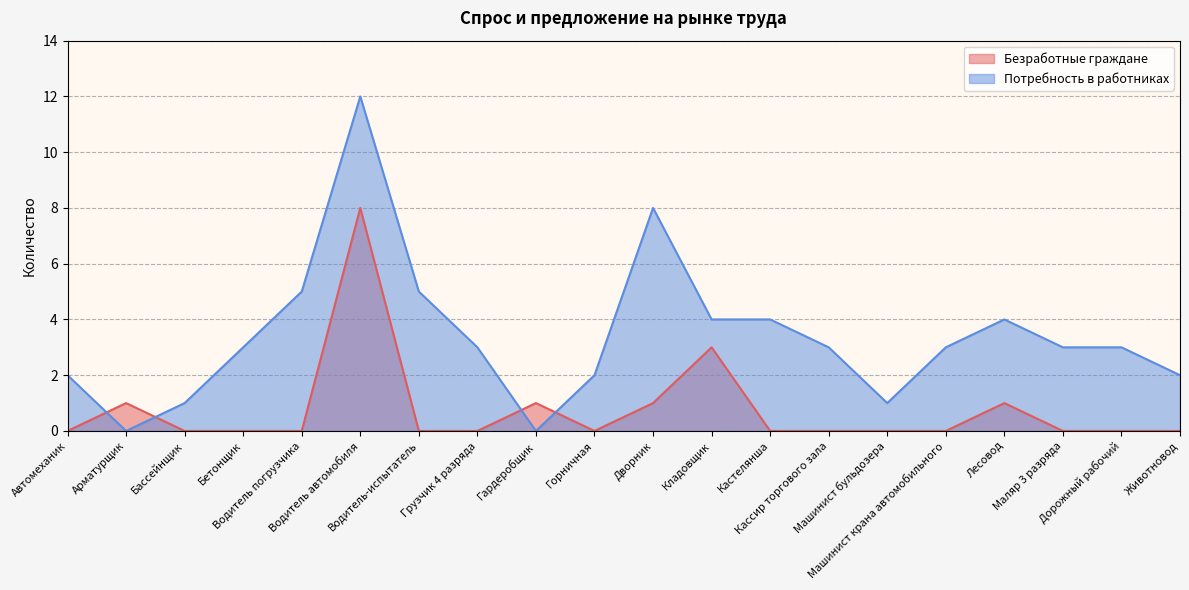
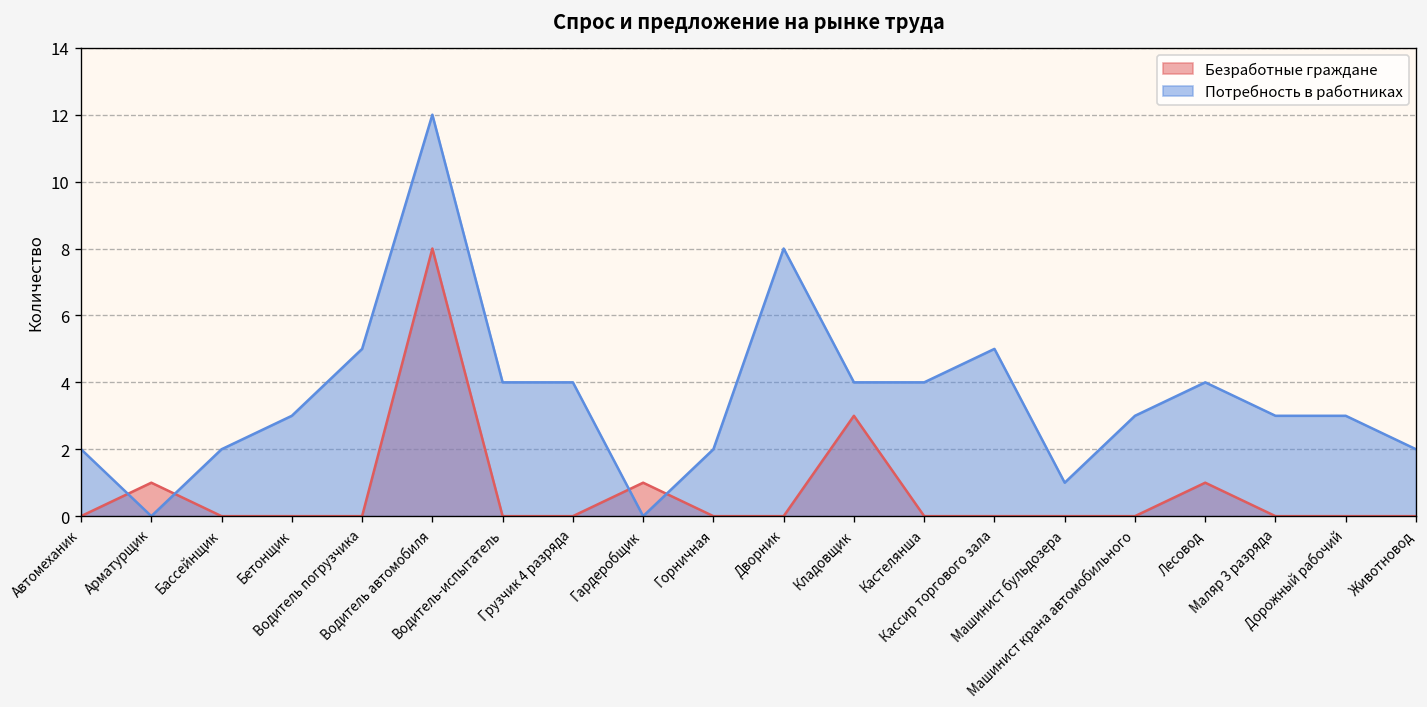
  {
    "Безработные граждане": {
      "Автомеханик": 0,
      "Арматурщик": 1,
      "Бассейнщик": 0,
      "Бетонщик": 0,
      "Водитель погрузчика": 0,
      "Водитель автомобиля": 8,
      "Водитель-испытатель": 0,
      "Грузчик 4 разряда": 0,
      "Гардеробщик": 1,
      "Горничная": 0,
-     "Дворник": 1,
+     "Дворник": 0,
      "Кладовщик": 3,
      "Кастелянша": 0,
      "Кассир торгового зала": 0,
      "Машинист бульдозера": 0,
      "Машинист крана автомобильного": 0,
      "Лесовод": 1,
      "Маляр 3 разряда": 0,
      "Дорожный рабочий": 0,
      "Животновод": 0
    },
    "Потребность в работниках": {
      "Автомеханик": 2,
      "Арматурщик": 0,
-     "Бассейнщик": 1,
+     "Бассейнщик": 2,
      "Бетонщик": 3,
      "Водитель погрузчика": 5,
      "Водитель автомобиля": 12,
-     "Водитель-испытатель": 5,
-     "Грузчик 4 разряда": 3,
+     "Водитель-испытатель": 4,
+     "Грузчик 4 разряда": 4,
      "Гардеробщик": 0,
      "Горничная": 2,
      "Дворник": 8,
      "Кладовщик": 4,
      "Кастелянша": 4,
-     "Кассир торгового зала": 3,
+     "Кассир торгового зала": 5,
      "Машинист бульдозера": 1,
      "Машинист крана автомобильного": 3,
      "Лесовод": 4,
      "Маляр 3 разряда": 3,
      "Дорожный рабочий": 3,
      "Животновод": 2
    }
  }
